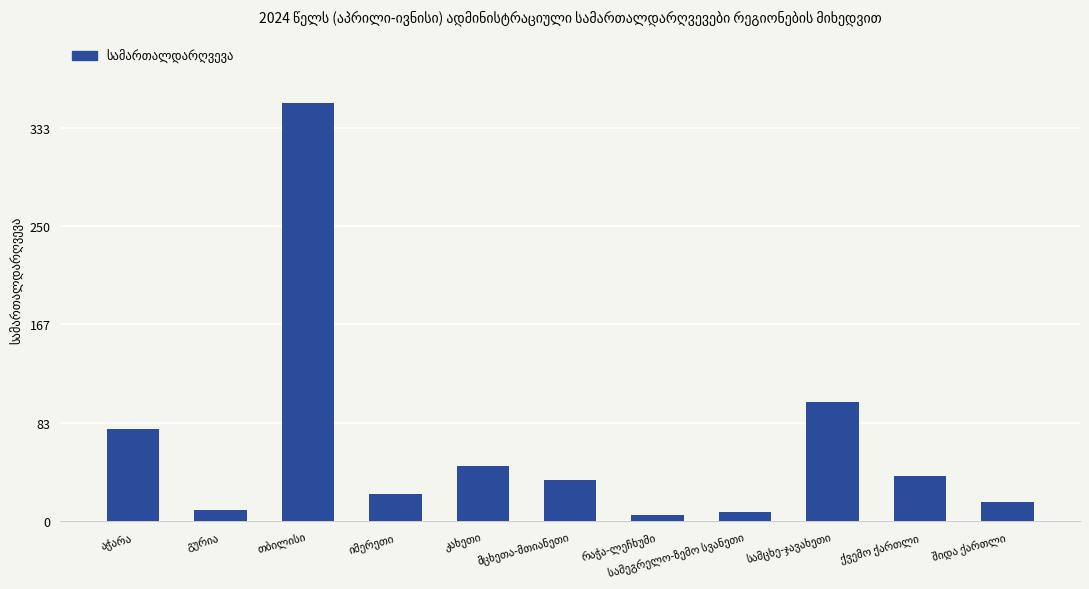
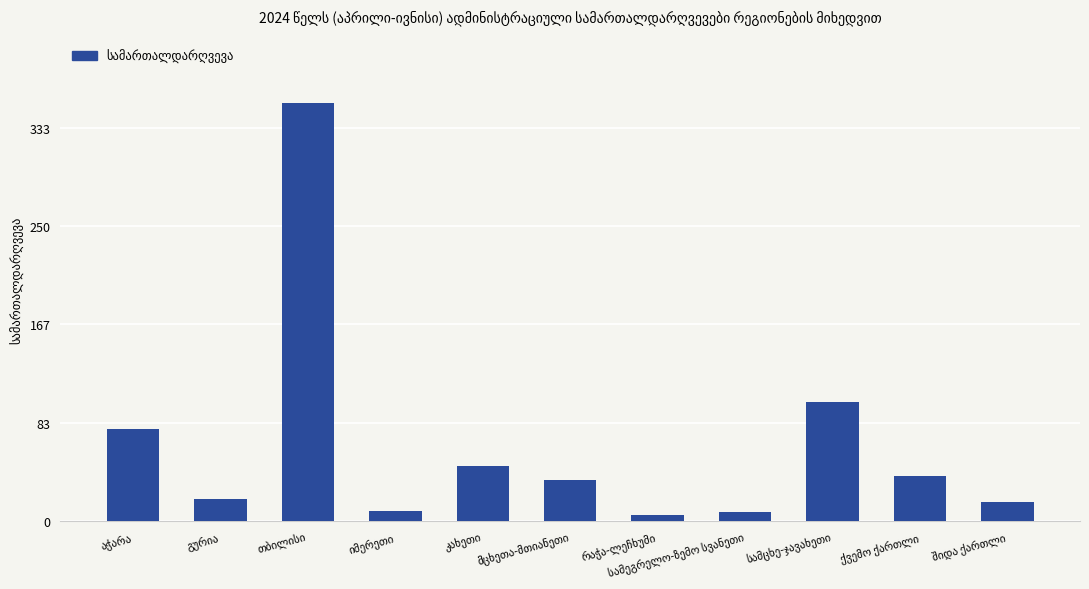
  {
    "აჭარა": 78,
-   "გურია": 10,
+   "გურია": 19,
    "თბილისი": 355,
-   "იმერეთი": 23,
+   "იმერეთი": 9,
    "კახეთი": 47,
    "მცხეთა-მთიანეთი": 35,
    "რაჭა-ლეჩხუმი": 5,
    "სამეგრელო-ზემო სვანეთი": 8,
    "სამცხე-ჯავახეთი": 101,
    "ქვემო ქართლი": 38,
    "შიდა ქართლი": 16
  }
